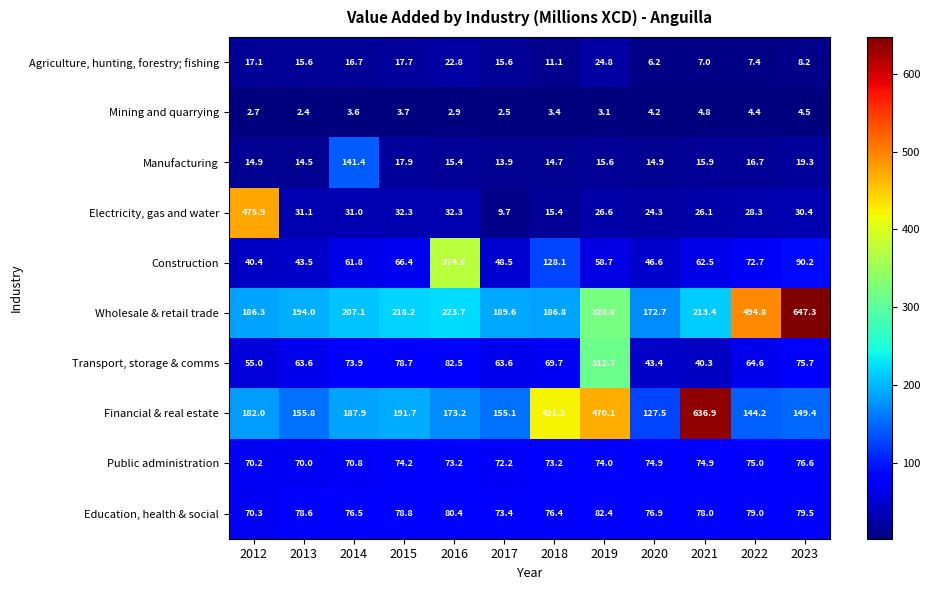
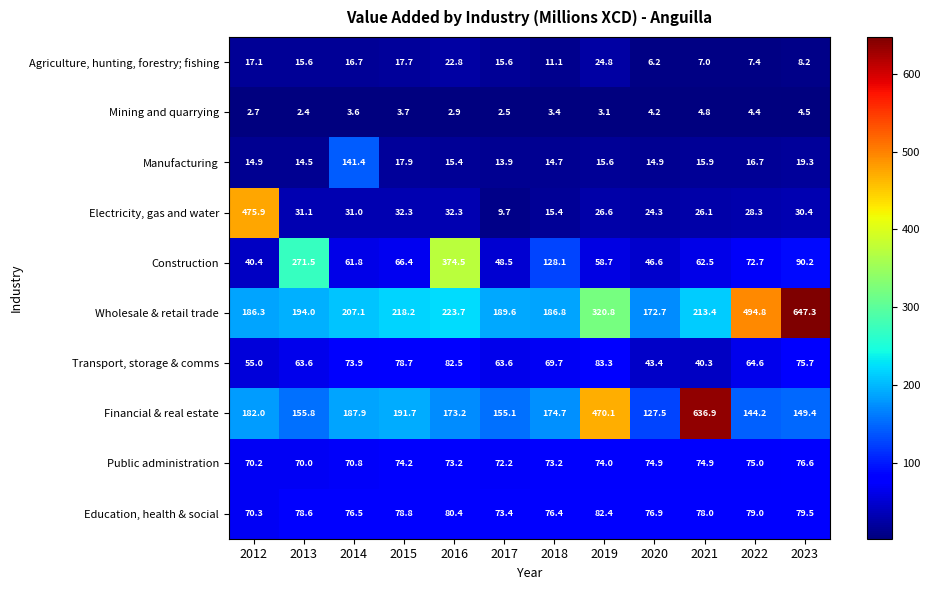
  {
    "Agriculture, hunting, forestry; fishing": {
      "2012": 17.1,
      "2013": 15.6,
      "2014": 16.7,
      "2015": 17.7,
      "2016": 22.8,
      "2017": 15.6,
      "2018": 11.1,
      "2019": 24.8,
      "2020": 6.2,
      "2021": 7.0,
      "2022": 7.4,
      "2023": 8.2
    },
    "Mining and quarrying": {
      "2012": 2.7,
      "2013": 2.4,
      "2014": 3.6,
      "2015": 3.7,
      "2016": 2.9,
      "2017": 2.5,
      "2018": 3.4,
      "2019": 3.1,
      "2020": 4.2,
      "2021": 4.8,
      "2022": 4.4,
      "2023": 4.5
    },
    "Manufacturing": {
      "2012": 14.9,
      "2013": 14.5,
      "2014": 141.4,
      "2015": 17.9,
      "2016": 15.4,
      "2017": 13.9,
      "2018": 14.7,
      "2019": 15.6,
      "2020": 14.9,
      "2021": 15.9,
      "2022": 16.7,
      "2023": 19.3
    },
    "Electricity, gas and water": {
      "2012": 475.9,
      "2013": 31.1,
      "2014": 31.0,
      "2015": 32.3,
      "2016": 32.3,
      "2017": 9.7,
      "2018": 15.4,
      "2019": 26.6,
      "2020": 24.3,
      "2021": 26.1,
      "2022": 28.3,
      "2023": 30.4
    },
    "Construction": {
      "2012": 40.4,
-     "2013": 43.5,
+     "2013": 271.5,
      "2014": 61.8,
      "2015": 66.4,
      "2016": 374.5,
      "2017": 48.5,
      "2018": 128.1,
      "2019": 58.7,
      "2020": 46.6,
      "2021": 62.5,
      "2022": 72.7,
      "2023": 90.2
    },
    "Wholesale & retail trade": {
      "2012": 186.3,
      "2013": 194.0,
      "2014": 207.1,
      "2015": 218.2,
      "2016": 223.7,
      "2017": 189.6,
      "2018": 186.8,
      "2019": 320.8,
      "2020": 172.7,
      "2021": 213.4,
      "2022": 494.8,
      "2023": 647.3
    },
    "Transport, storage & comms": {
      "2012": 55.0,
      "2013": 63.6,
      "2014": 73.9,
      "2015": 78.7,
      "2016": 82.5,
      "2017": 63.6,
      "2018": 69.7,
-     "2019": 312.7,
+     "2019": 83.3,
      "2020": 43.4,
      "2021": 40.3,
      "2022": 64.6,
      "2023": 75.7
    },
    "Financial & real estate": {
      "2012": 182.0,
      "2013": 155.8,
      "2014": 187.9,
      "2015": 191.7,
      "2016": 173.2,
      "2017": 155.1,
-     "2018": 421.2,
+     "2018": 174.7,
      "2019": 470.1,
      "2020": 127.5,
      "2021": 636.9,
      "2022": 144.2,
      "2023": 149.4
    },
    "Public administration": {
      "2012": 70.2,
      "2013": 70.0,
      "2014": 70.8,
      "2015": 74.2,
      "2016": 73.2,
      "2017": 72.2,
      "2018": 73.2,
      "2019": 74.0,
      "2020": 74.9,
      "2021": 74.9,
      "2022": 75.0,
      "2023": 76.6
    },
    "Education, health & social": {
      "2012": 70.3,
      "2013": 78.6,
      "2014": 76.5,
      "2015": 78.8,
      "2016": 80.4,
      "2017": 73.4,
      "2018": 76.4,
      "2019": 82.4,
      "2020": 76.9,
      "2021": 78.0,
      "2022": 79.0,
      "2023": 79.5
    }
  }
